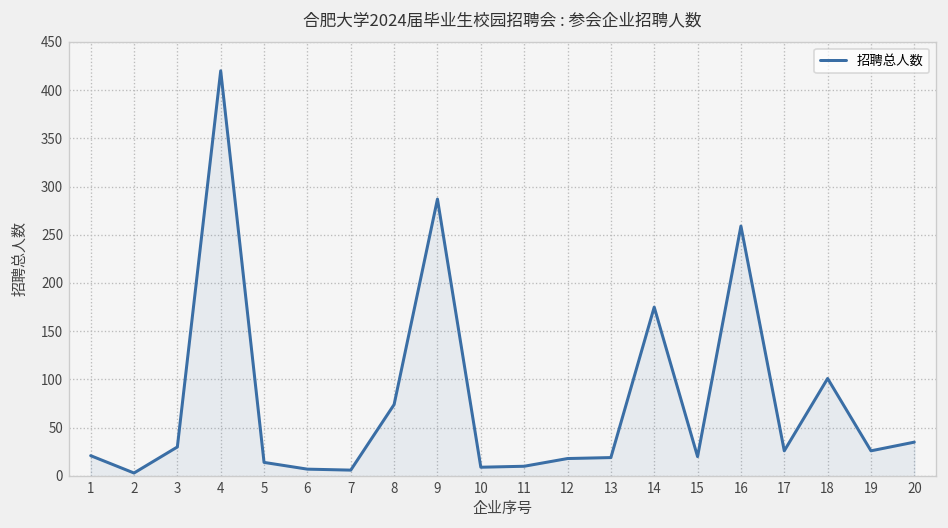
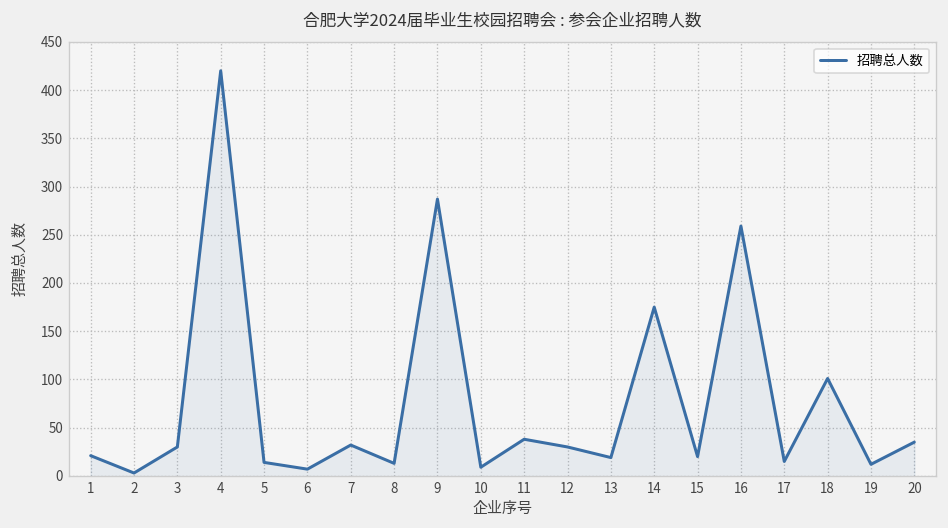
  {
    "1": 20,
    "2": 0,
    "3": 30,
    "4": 420,
    "5": 10,
    "6": 10,
-   "7": 10,
-   "8": 70,
+   "7": 30,
+   "8": 10,
    "9": 290,
    "10": 10,
-   "11": 10,
-   "12": 20,
+   "11": 40,
+   "12": 30,
    "13": 20,
    "14": 180,
    "15": 20,
    "16": 260,
-   "17": 30,
+   "17": 20,
    "18": 100,
-   "19": 30,
+   "19": 10,
    "20": 40
  }
